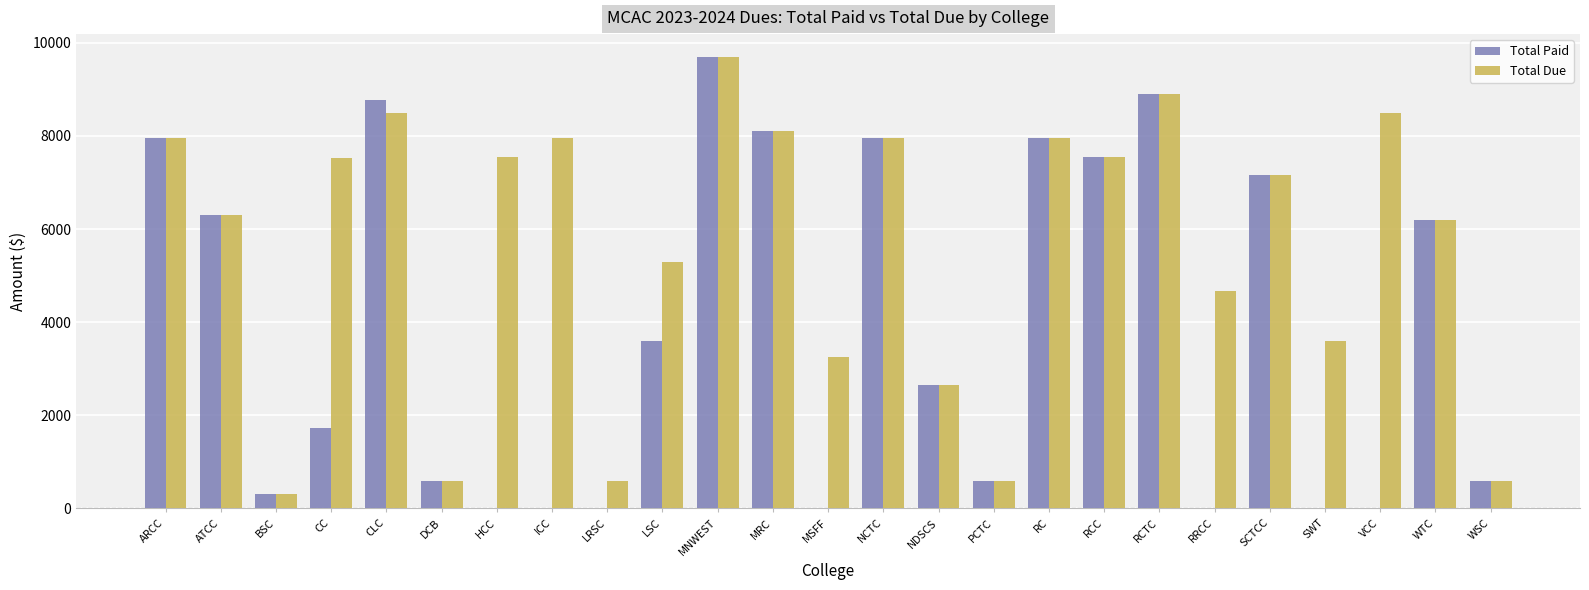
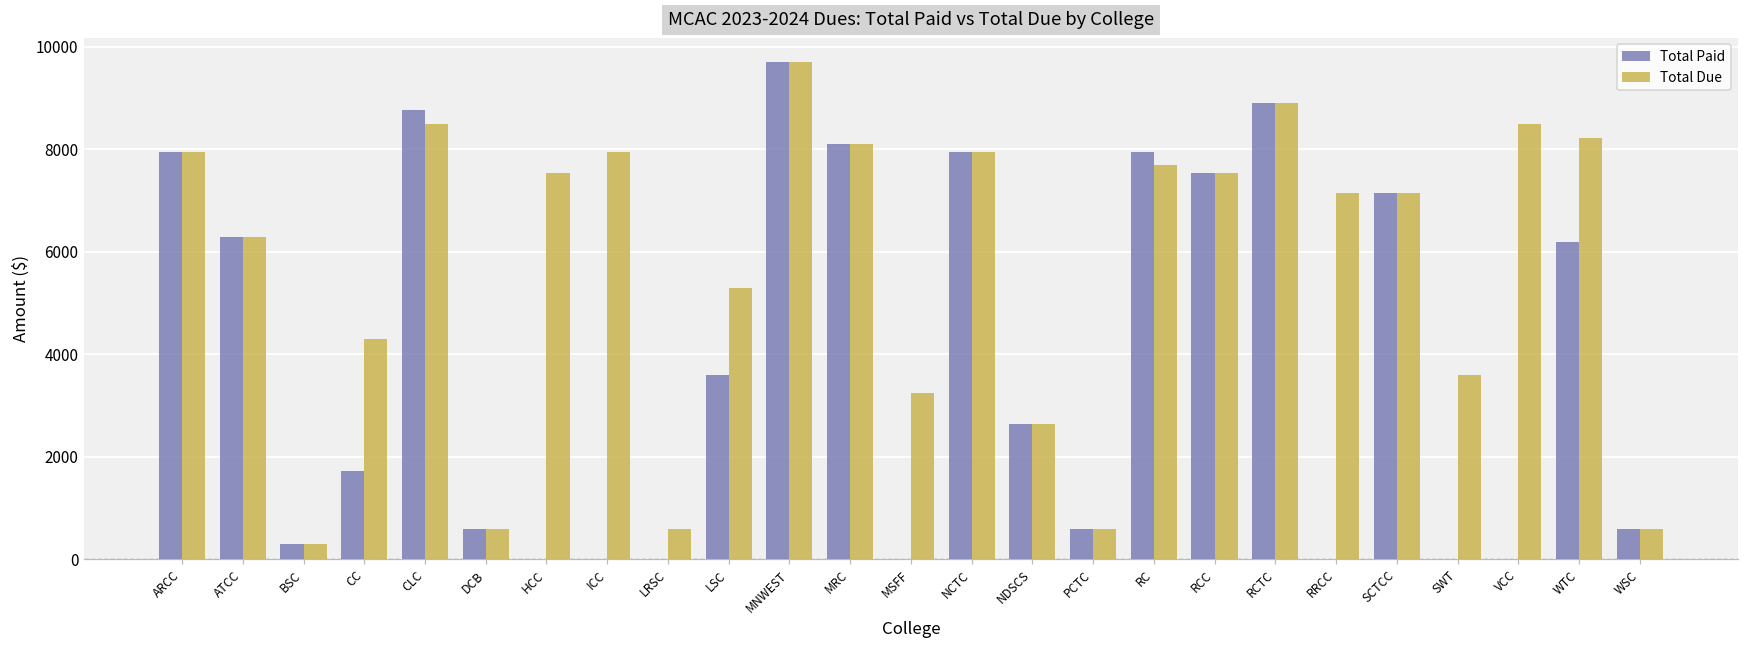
  {
    "Total Paid": {
      "ARCC": 8000,
      "ATCC": 6300,
      "BSC": 300,
      "CC": 1700,
      "CLC": 8800,
      "DCB": 600,
      "HCC": 0,
      "ICC": 0,
      "LRSC": 0,
      "LSC": 3600,
      "MNWEST": 9700,
      "MRC": 8100,
      "MSFF": 0,
      "NCTC": 8000,
      "NDSCS": 2700,
      "PCTC": 600,
      "RC": 8000,
      "RCC": 7600,
      "RCTC": 8900,
      "RRCC": 0,
      "SCTCC": 7200,
      "SWT": 0,
      "VCC": 0,
      "WTC": 6200,
      "WSC": 600
    },
    "Total Due": {
      "ARCC": 8000,
      "ATCC": 6300,
      "BSC": 300,
-     "CC": 7500,
+     "CC": 4300,
      "CLC": 8500,
      "DCB": 600,
      "HCC": 7600,
      "ICC": 8000,
      "LRSC": 600,
      "LSC": 5300,
      "MNWEST": 9700,
      "MRC": 8100,
      "MSFF": 3200,
      "NCTC": 8000,
      "NDSCS": 2700,
      "PCTC": 600,
-     "RC": 8000,
+     "RC": 7700,
      "RCC": 7600,
      "RCTC": 8900,
-     "RRCC": 4700,
+     "RRCC": 7200,
      "SCTCC": 7200,
      "SWT": 3600,
      "VCC": 8500,
-     "WTC": 6200,
+     "WTC": 8200,
      "WSC": 600
    }
  }
